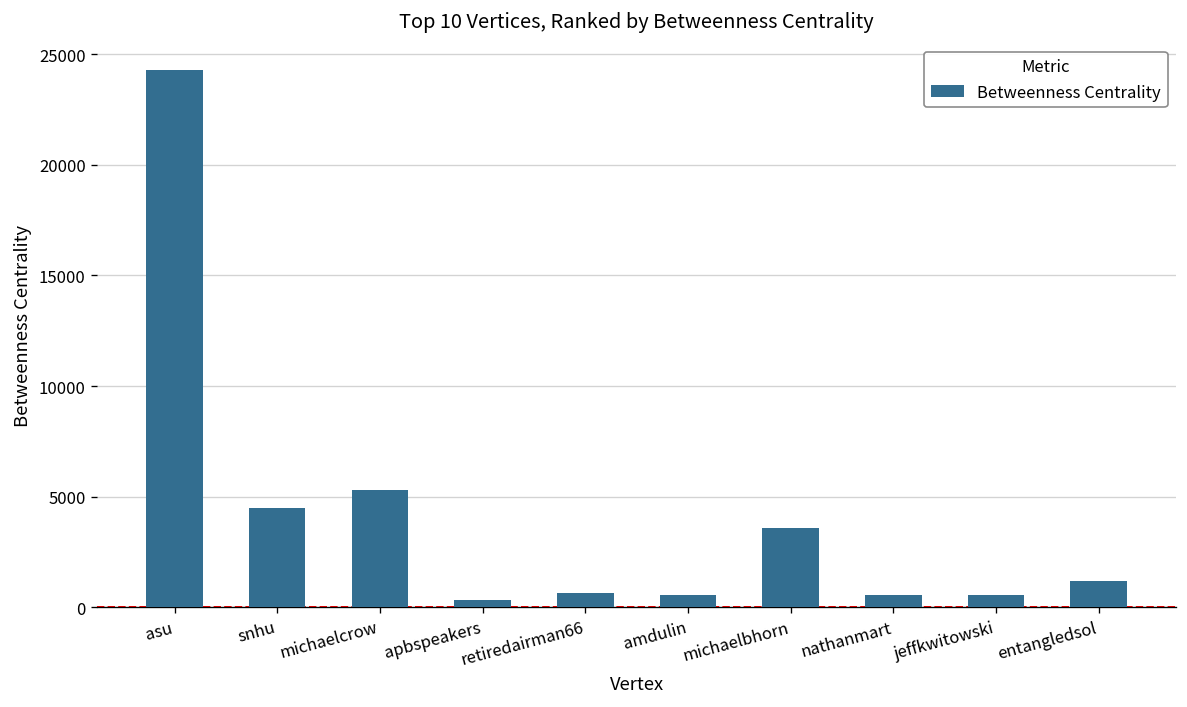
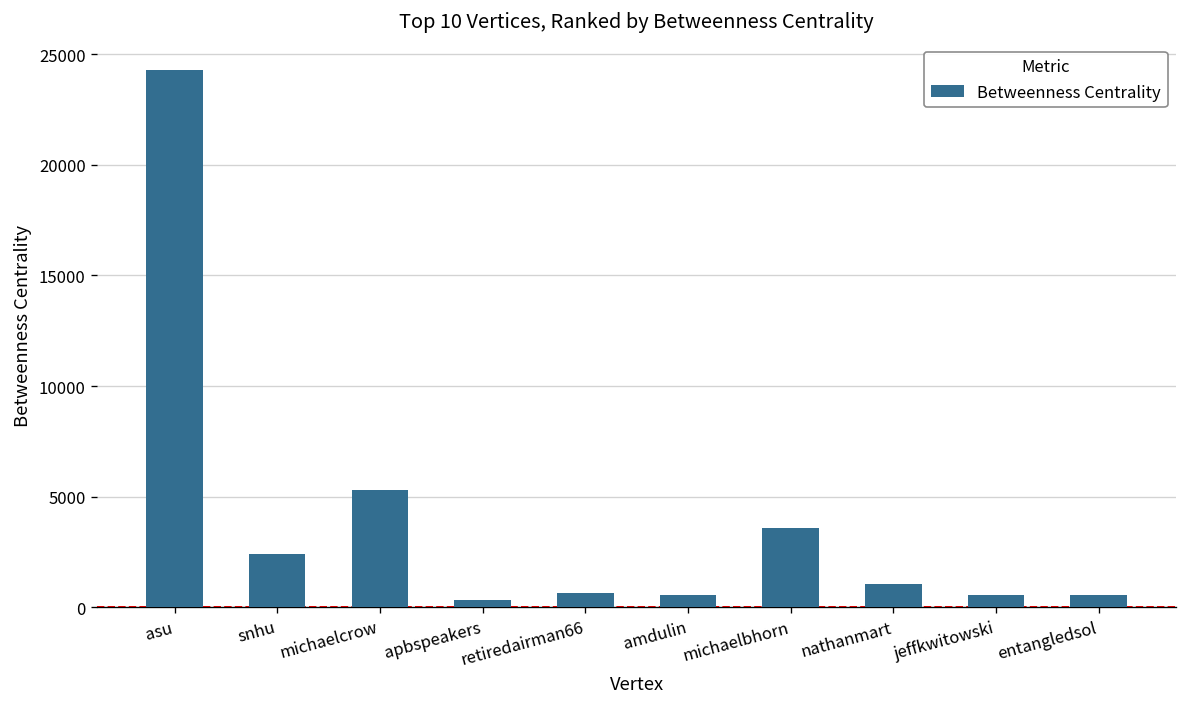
  {
    "asu": 24300,
-   "snhu": 4500,
+   "snhu": 2400,
    "michaelcrow": 5300,
    "apbspeakers": 300,
    "retiredairman66": 700,
    "amdulin": 600,
    "michaelbhorn": 3600,
-   "nathanmart": 600,
+   "nathanmart": 1000,
    "jeffkwitowski": 600,
-   "entangledsol": 1200
+   "entangledsol": 600
  }
